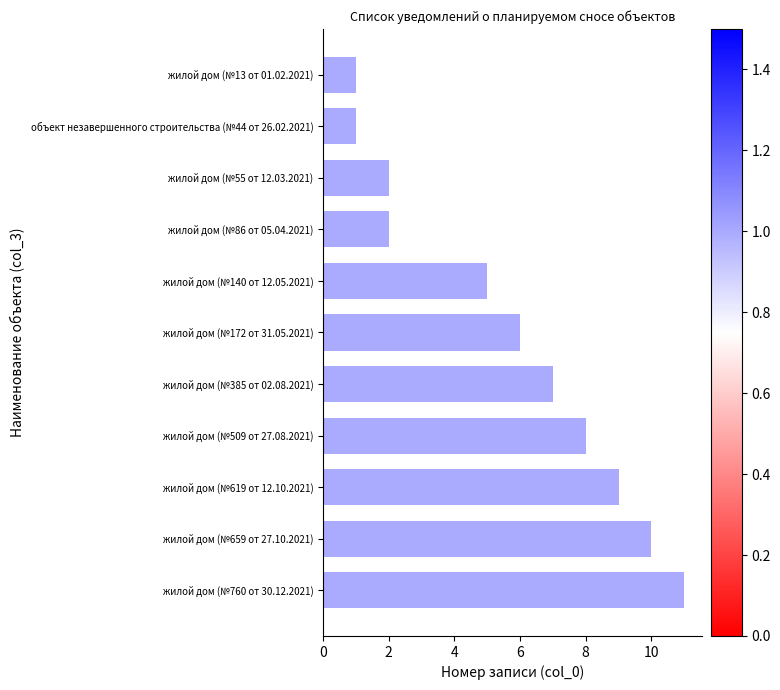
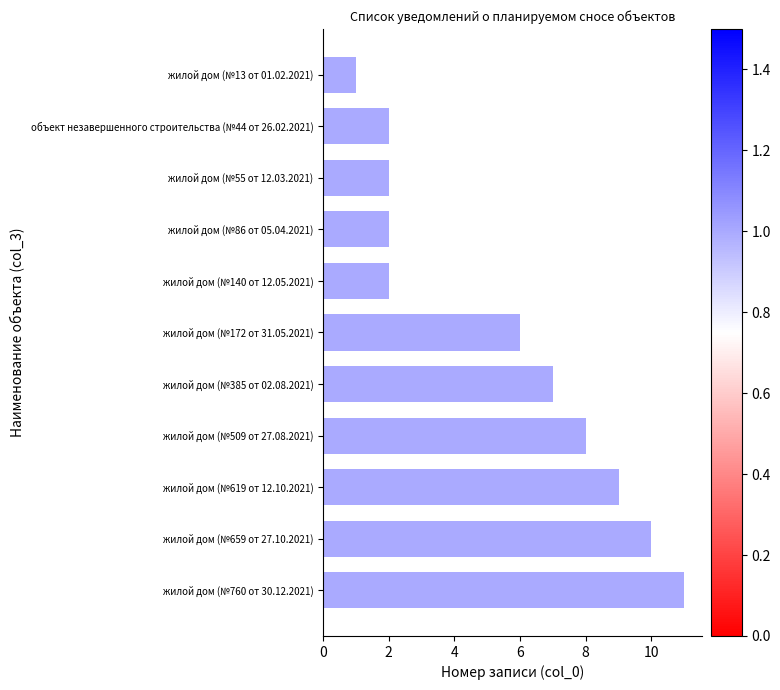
  {
    "жилой дом (№13 от 01.02.2021)": 1,
-   "объект незавершенного строительства (№44 от 26.02.2021)": 1,
+   "объект незавершенного строительства (№44 от 26.02.2021)": 2,
    "жилой дом (№55 от 12.03.2021)": 2,
    "жилой дом (№86 от 05.04.2021)": 2,
-   "жилой дом (№140 от 12.05.2021)": 5,
+   "жилой дом (№140 от 12.05.2021)": 2,
    "жилой дом (№172 от 31.05.2021)": 6,
    "жилой дом (№385 от 02.08.2021)": 7,
    "жилой дом (№509 от 27.08.2021)": 8,
    "жилой дом (№619 от 12.10.2021)": 9,
    "жилой дом (№659 от 27.10.2021)": 10,
    "жилой дом (№760 от 30.12.2021)": 11
  }
